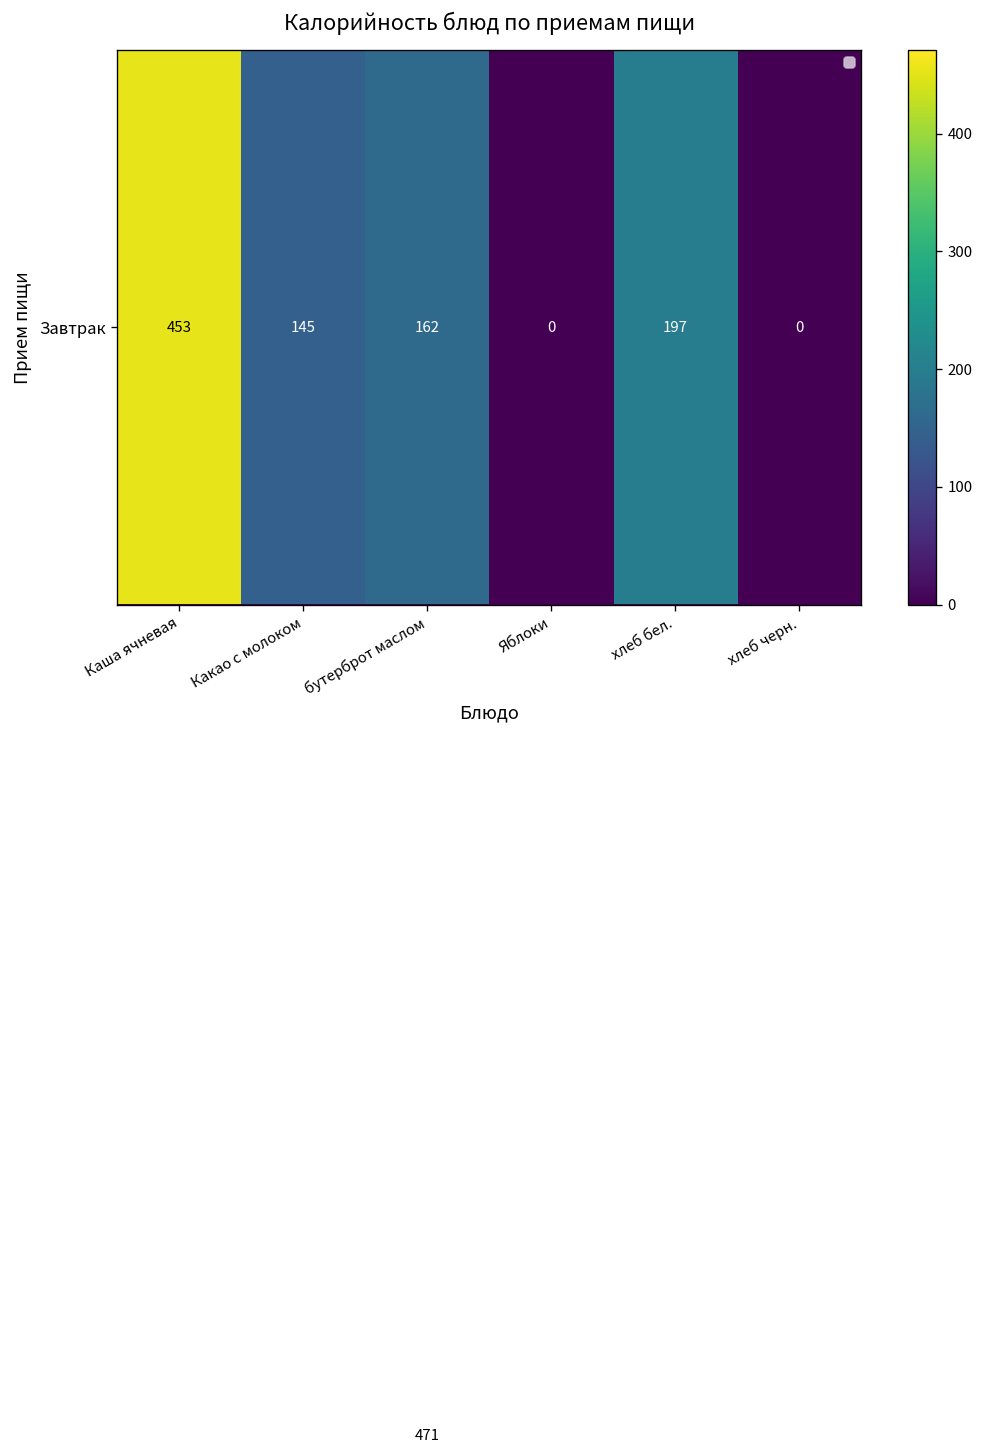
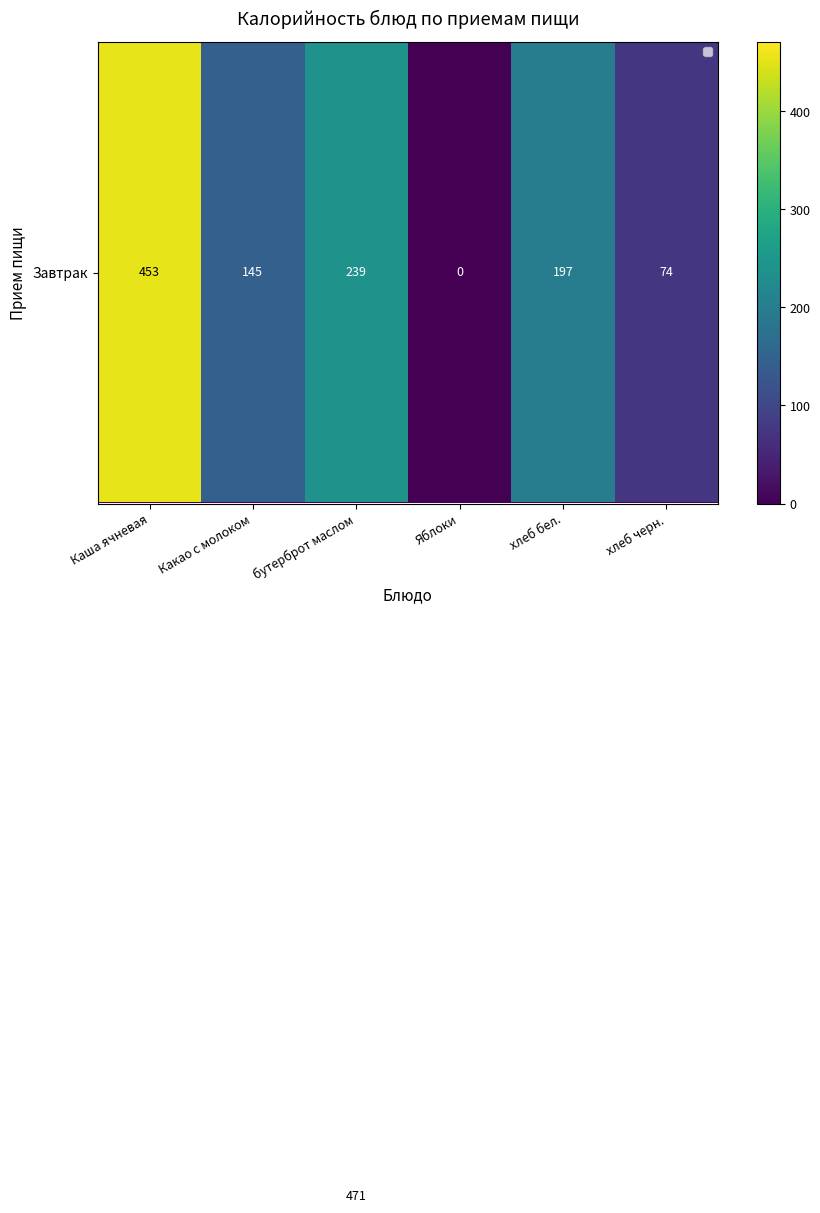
  {
    "Завтрак": {
      "Каша ячневая": 453,
      "Какао с молоком": 145,
-     "бутерброт маслом": 162,
+     "бутерброт маслом": 239,
      "Яблоки": 0,
      "хлеб бел.": 197,
-     "хлеб черн.": 0
+     "хлеб черн.": 74
    }
  }
